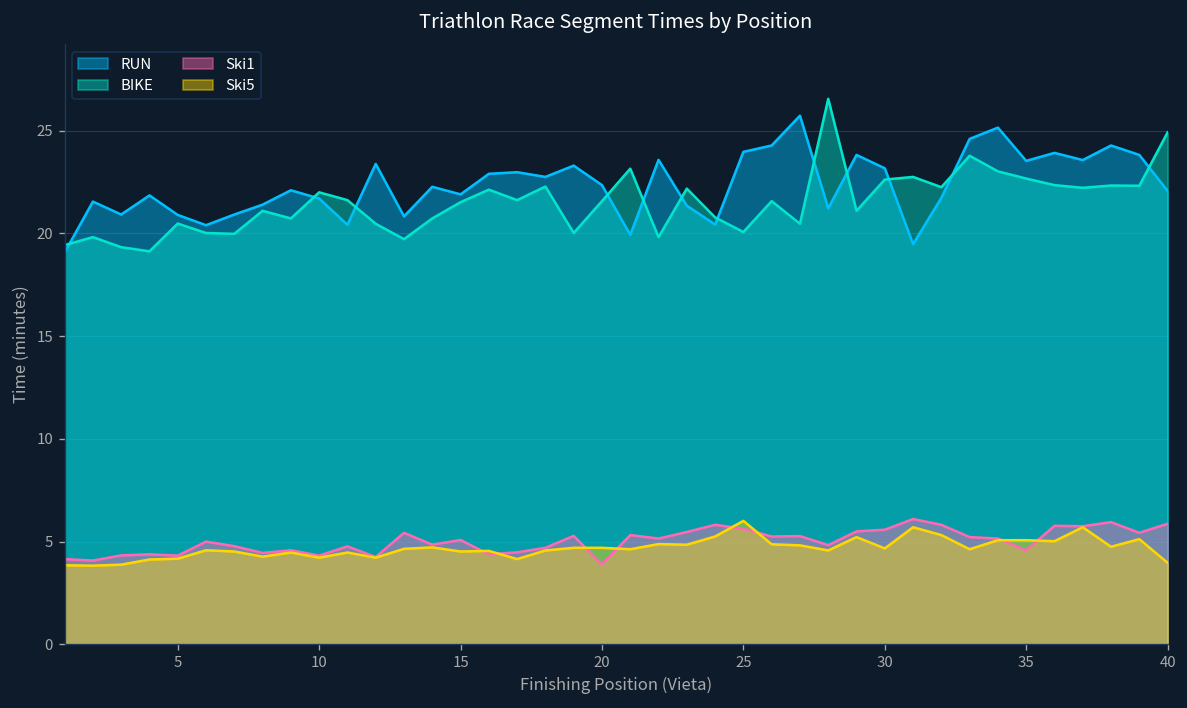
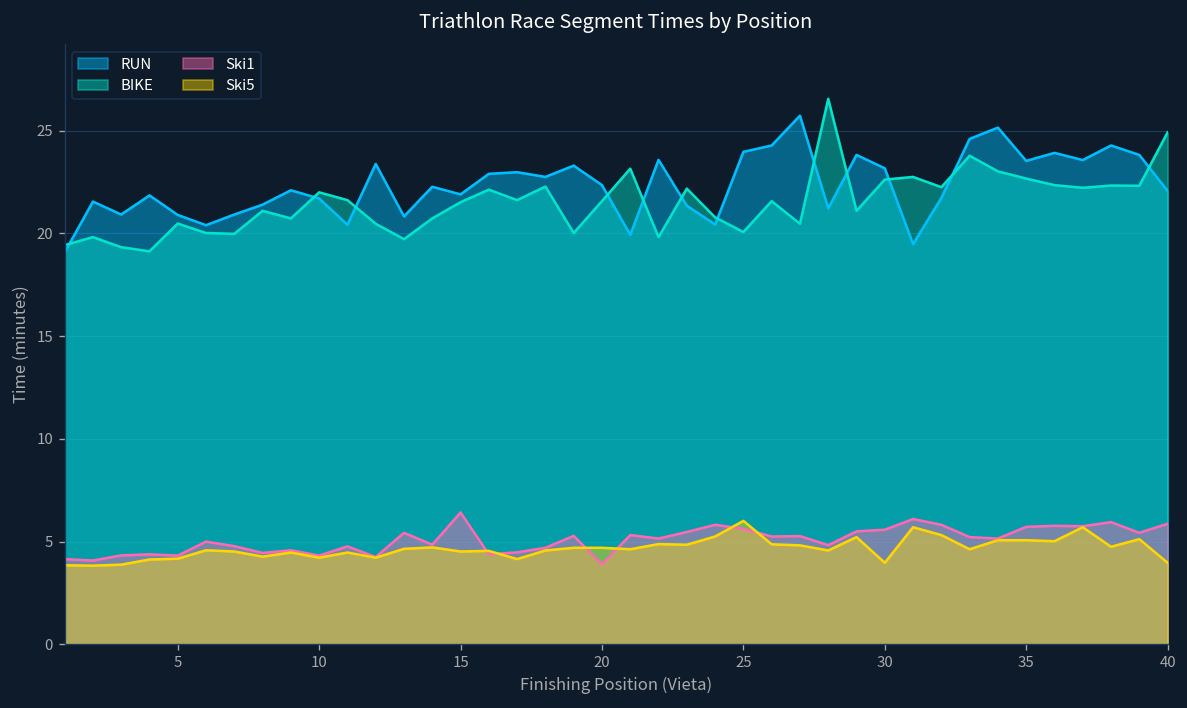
  {
    "Ski1": {
      "5": 4.3,
-     "15": 5.1,
+     "15": 6.4,
      "20": 3.9,
      "25": 5.6,
      "30": 5.6,
-     "35": 4.6,
+     "35": 5.7,
      "40": 5.9
    },
    "Ski5": {
      "5": 4.2,
      "15": 4.5,
      "20": 4.7,
      "25": 6.0,
-     "30": 4.7,
+     "30": 4.0,
      "35": 5.1,
      "40": 4.0
    }
  }
